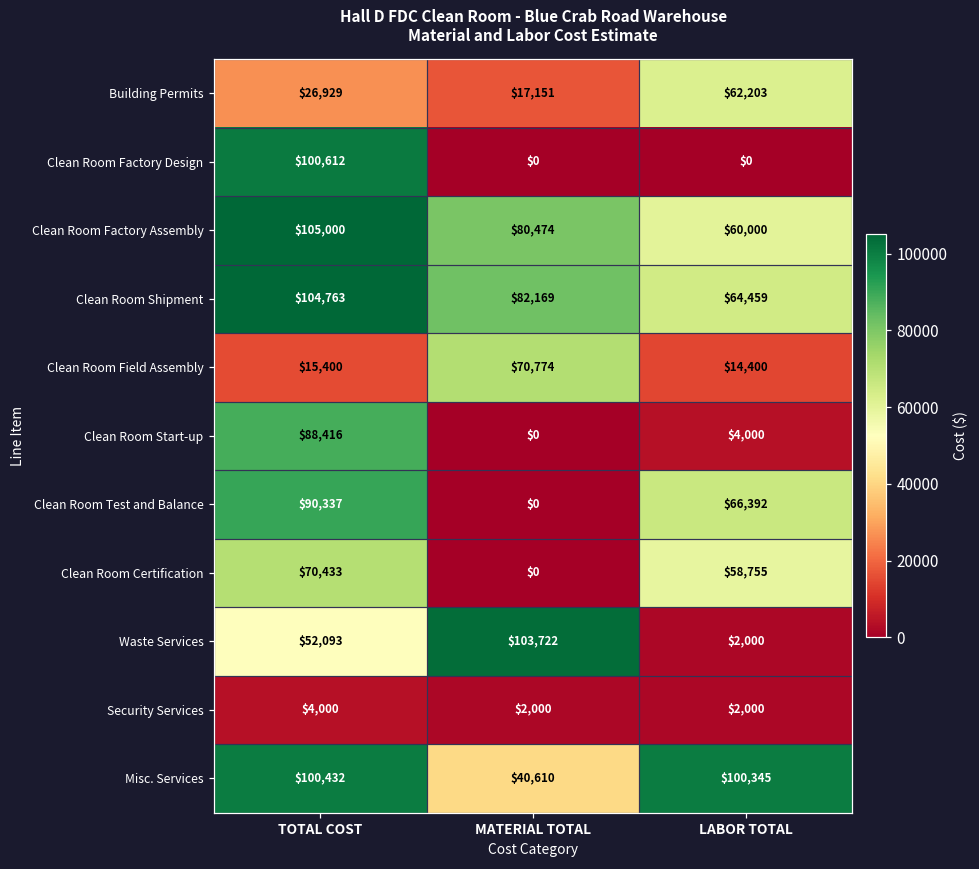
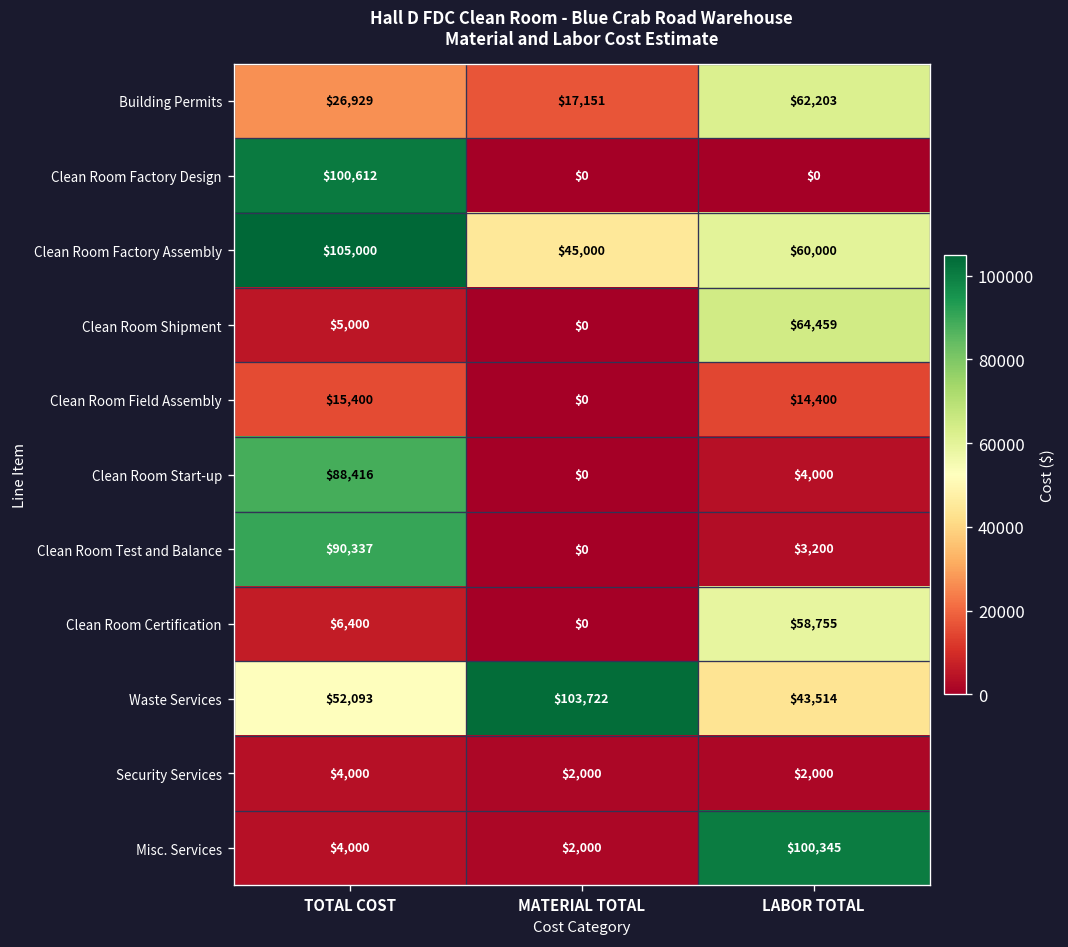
  {
    "Building Permits": {
      "TOTAL COST": "$26,929",
      "MATERIAL TOTAL": "$17,151",
      "LABOR TOTAL": "$62,203"
    },
    "Clean Room Factory Design": {
      "TOTAL COST": "$100,612",
      "MATERIAL TOTAL": "$0",
      "LABOR TOTAL": "$0"
    },
    "Clean Room Factory Assembly": {
      "TOTAL COST": "$105,000",
-     "MATERIAL TOTAL": "$80,474",
+     "MATERIAL TOTAL": "$45,000",
      "LABOR TOTAL": "$60,000"
    },
    "Clean Room Shipment": {
-     "TOTAL COST": "$104,763",
-     "MATERIAL TOTAL": "$82,169",
+     "TOTAL COST": "$5,000",
+     "MATERIAL TOTAL": "$0",
      "LABOR TOTAL": "$64,459"
    },
    "Clean Room Field Assembly": {
      "TOTAL COST": "$15,400",
-     "MATERIAL TOTAL": "$70,774",
+     "MATERIAL TOTAL": "$0",
      "LABOR TOTAL": "$14,400"
    },
    "Clean Room Start-up": {
      "TOTAL COST": "$88,416",
      "MATERIAL TOTAL": "$0",
      "LABOR TOTAL": "$4,000"
    },
    "Clean Room Test and Balance": {
      "TOTAL COST": "$90,337",
      "MATERIAL TOTAL": "$0",
-     "LABOR TOTAL": "$66,392"
+     "LABOR TOTAL": "$3,200"
    },
    "Clean Room Certification": {
-     "TOTAL COST": "$70,433",
+     "TOTAL COST": "$6,400",
      "MATERIAL TOTAL": "$0",
      "LABOR TOTAL": "$58,755"
    },
    "Waste Services": {
      "TOTAL COST": "$52,093",
      "MATERIAL TOTAL": "$103,722",
-     "LABOR TOTAL": "$2,000"
+     "LABOR TOTAL": "$43,514"
    },
    "Security Services": {
      "TOTAL COST": "$4,000",
      "MATERIAL TOTAL": "$2,000",
      "LABOR TOTAL": "$2,000"
    },
    "Misc. Services": {
-     "TOTAL COST": "$100,432",
-     "MATERIAL TOTAL": "$40,610",
+     "TOTAL COST": "$4,000",
+     "MATERIAL TOTAL": "$2,000",
      "LABOR TOTAL": "$100,345"
    }
  }
